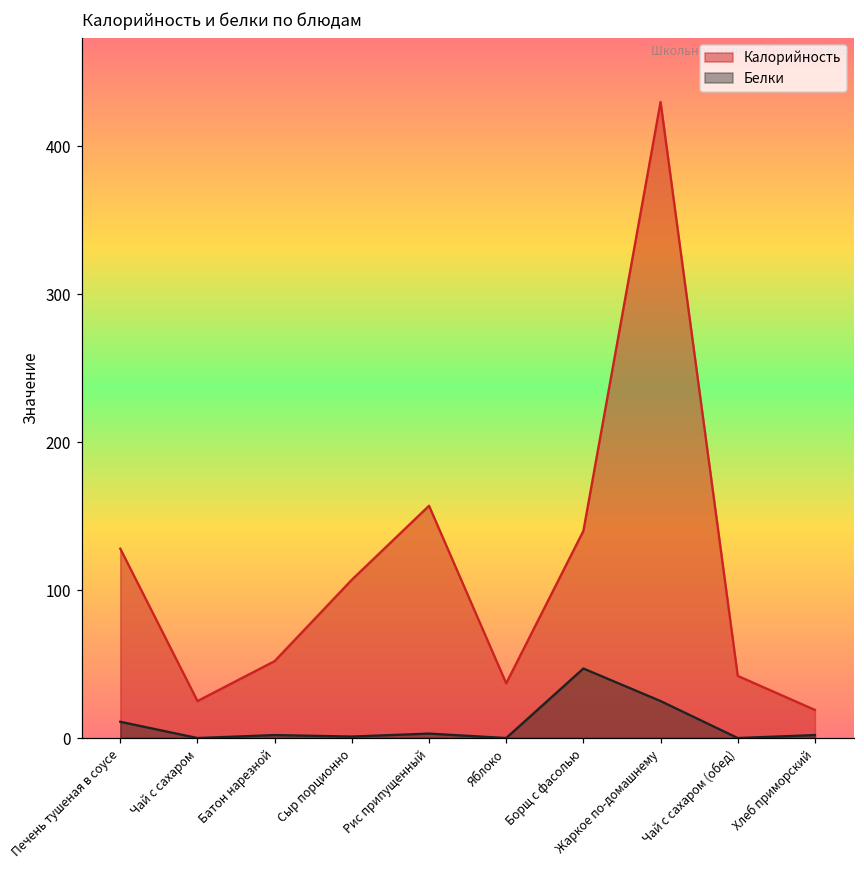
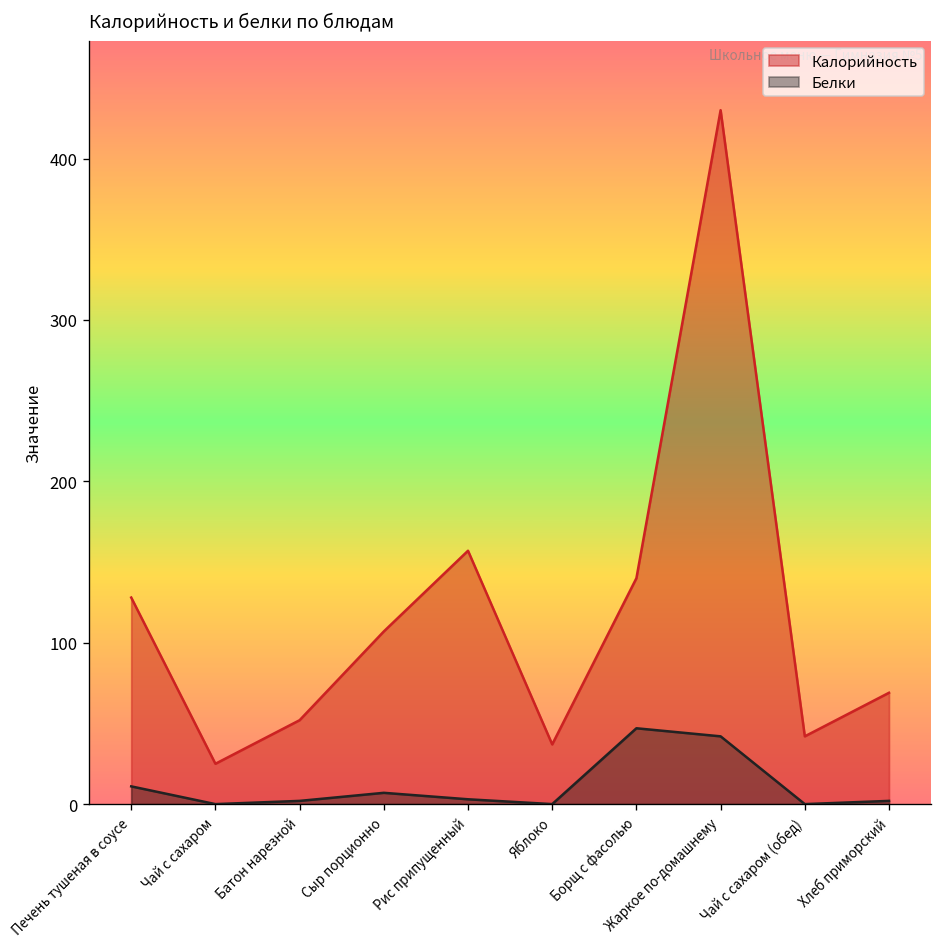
  {
    "Калорийность": {
      "Печень тушеная в соусе": 128,
      "Чай с сахаром": 25,
      "Батон нарезной": 52,
      "Сыр порционно": 107,
      "Рис припущенный": 157,
      "Яблоко": 37,
      "Борщ с фасолью": 140,
      "Жаркое по-домашнему": 430,
      "Чай с сахаром (обед)": 42,
-     "Хлеб приморский": 19
+     "Хлеб приморский": 69
    },
    "Белки": {
      "Печень тушеная в соусе": 11,
      "Чай с сахаром": 0,
      "Батон нарезной": 2,
-     "Сыр порционно": 1,
+     "Сыр порционно": 7,
      "Рис припущенный": 3,
      "Яблоко": 0,
      "Борщ с фасолью": 47,
-     "Жаркое по-домашнему": 25,
+     "Жаркое по-домашнему": 42,
      "Чай с сахаром (обед)": 0,
      "Хлеб приморский": 2
    }
  }
